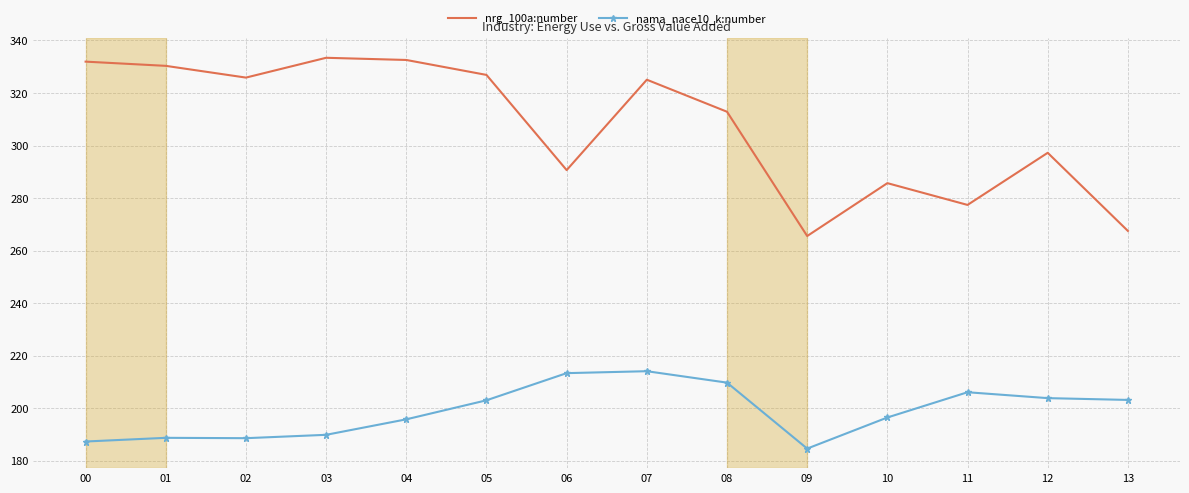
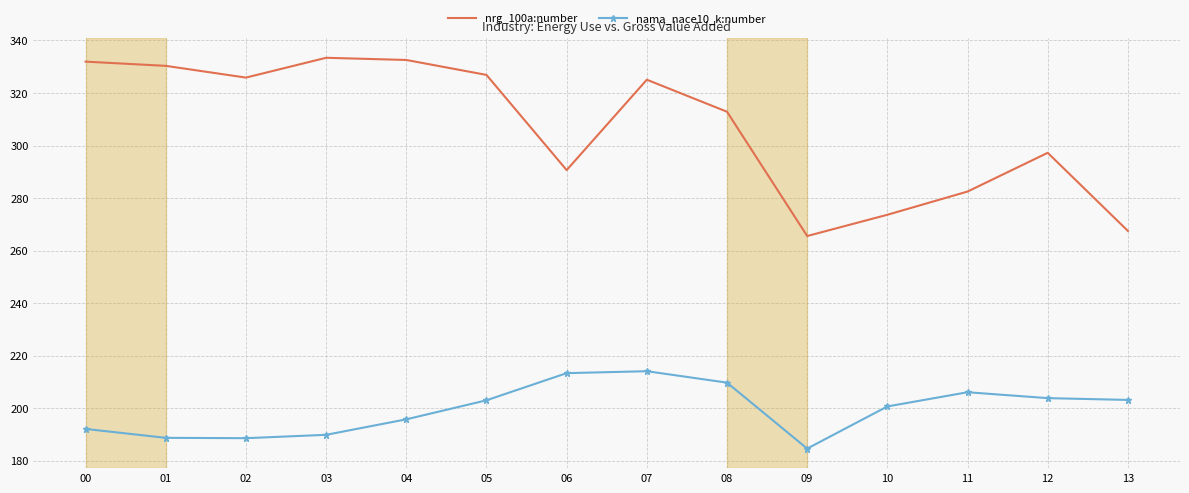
  {
    "nrg_100a:number": {
      "00": 332,
      "01": 330,
      "02": 326,
      "03": 333,
      "04": 333,
      "05": 327,
      "06": 291,
      "07": 325,
      "08": 313,
      "09": 266,
-     "10": 286,
-     "11": 277,
+     "10": 274,
+     "11": 282,
      "12": 297,
      "13": 268
    },
    "nama_nace10_k:number": {
-     "00": 187,
+     "00": 192,
      "01": 189,
      "02": 189,
      "03": 190,
      "04": 196,
      "05": 203,
      "06": 213,
      "07": 214,
      "08": 210,
      "09": 185,
-     "10": 197,
+     "10": 201,
      "11": 206,
      "12": 204,
      "13": 203
    }
  }
